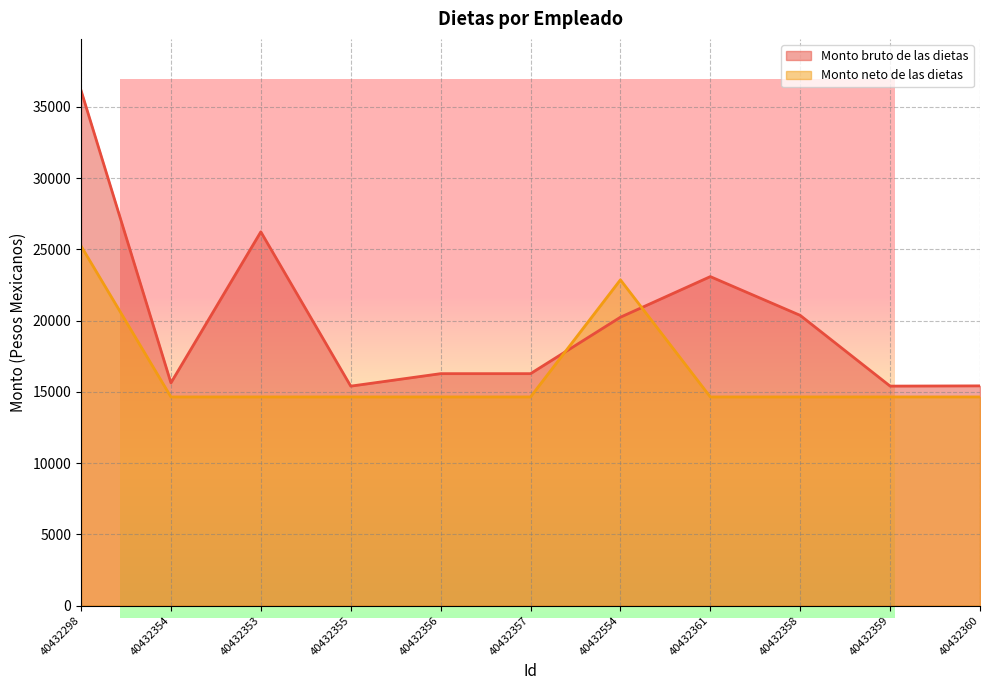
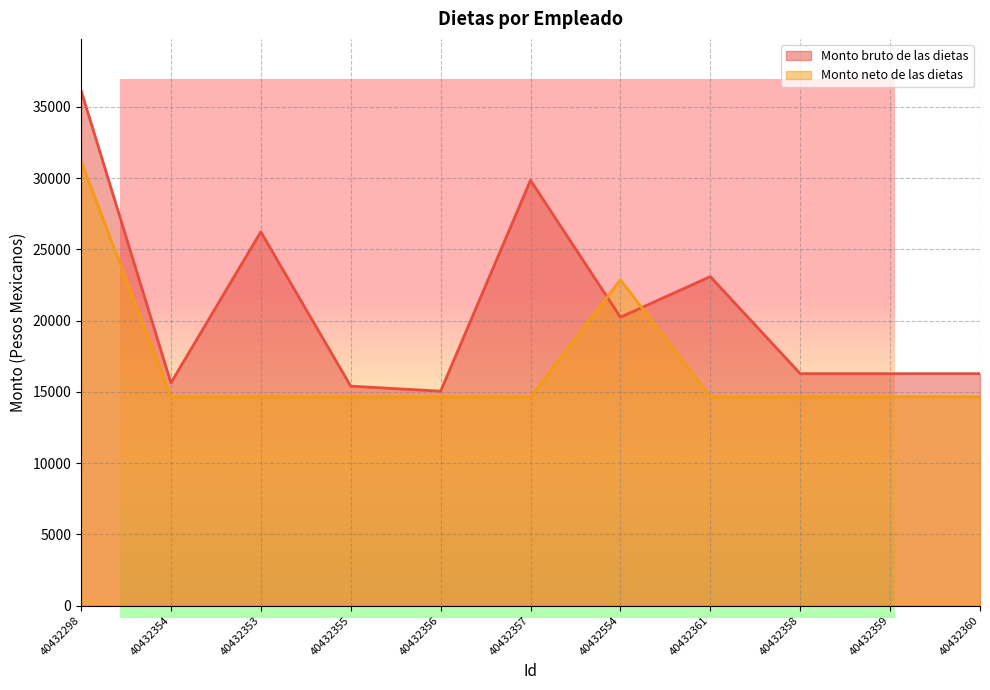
  {
    "Monto bruto de las dietas": {
      "40432298": 36200,
      "40432354": 15600,
      "40432353": 26200,
      "40432355": 15400,
-     "40432356": 16300,
-     "40432357": 16300,
+     "40432356": 15100,
+     "40432357": 29900,
      "40432554": 20200,
      "40432361": 23100,
-     "40432358": 20400,
-     "40432359": 15400,
-     "40432360": 15400
+     "40432358": 16300,
+     "40432359": 16300,
+     "40432360": 16300
    },
    "Monto neto de las dietas": {
-     "40432298": 25200,
+     "40432298": 31200,
      "40432354": 14600,
      "40432353": 14600,
      "40432355": 14600,
      "40432356": 14600,
      "40432357": 14600,
      "40432554": 22900,
      "40432361": 14600,
      "40432358": 14600,
      "40432359": 14600,
      "40432360": 14600
    }
  }
